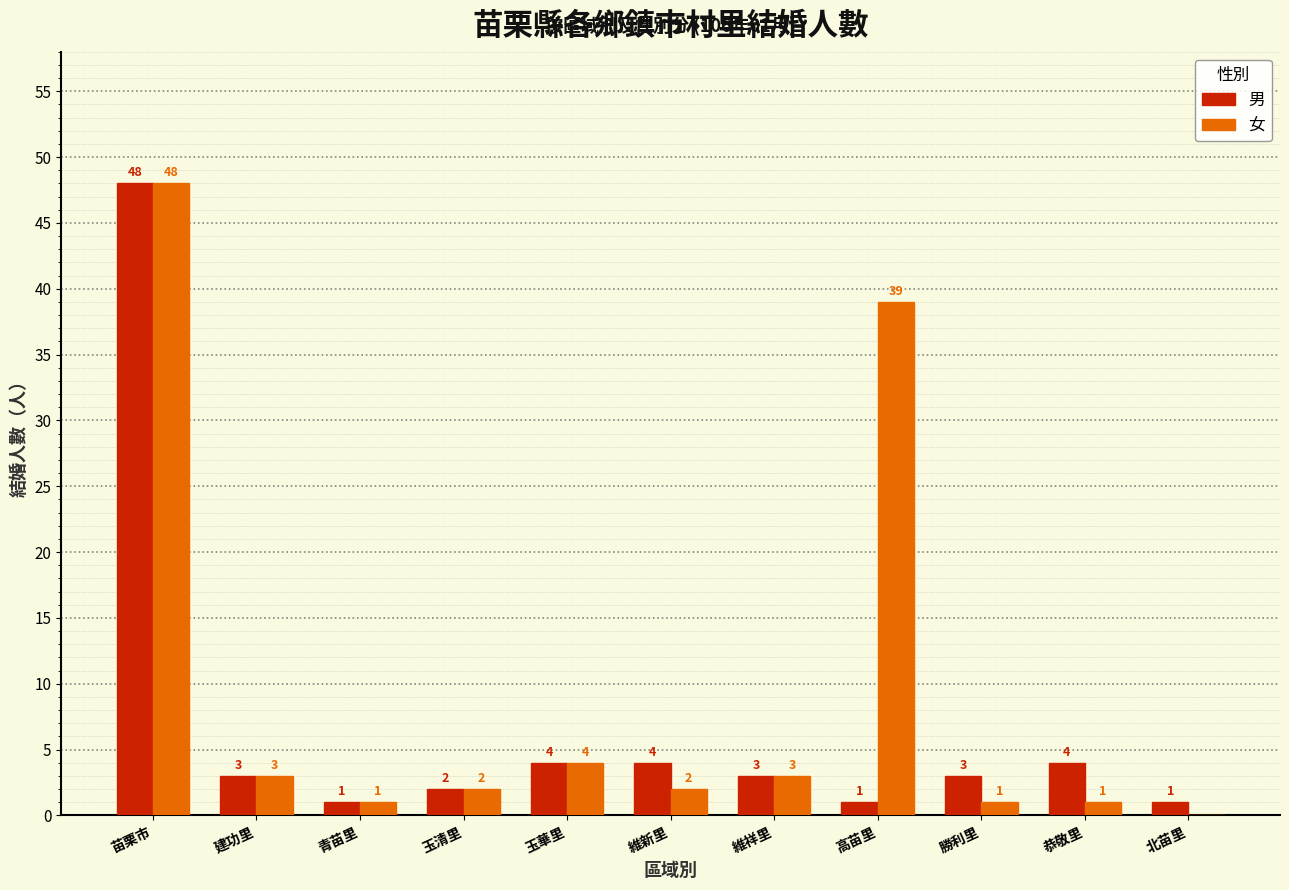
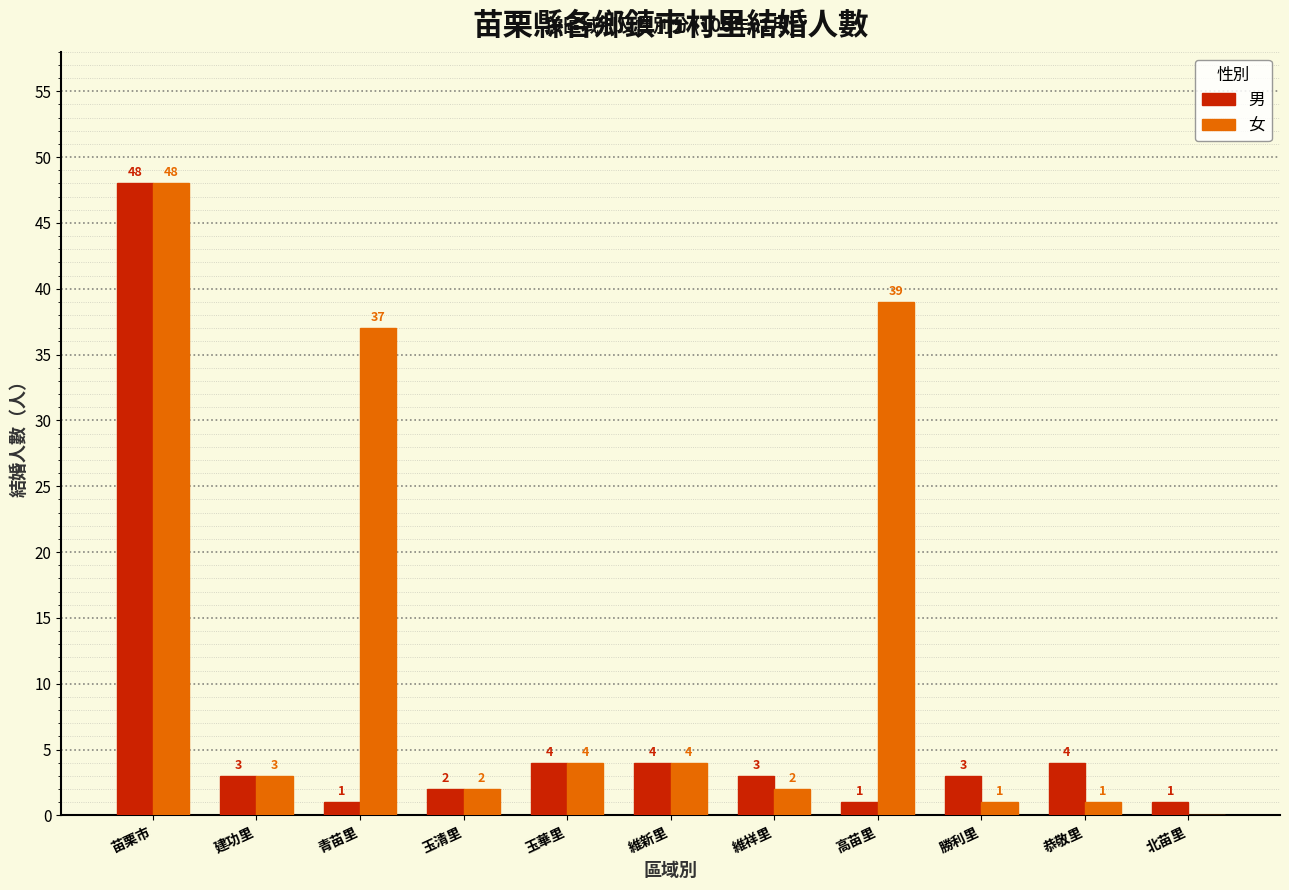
  {
    "男": {
      "苗栗市": 48,
      "建功里": 3,
      "青苗里": 1,
      "玉清里": 2,
      "玉華里": 4,
      "維新里": 4,
      "維祥里": 3,
      "高苗里": 1,
      "勝利里": 3,
      "恭敬里": 4,
      "北苗里": 1
    },
    "女": {
      "苗栗市": 48,
      "建功里": 3,
-     "青苗里": 1,
+     "青苗里": 37,
      "玉清里": 2,
      "玉華里": 4,
-     "維新里": 2,
-     "維祥里": 3,
+     "維新里": 4,
+     "維祥里": 2,
      "高苗里": 39,
      "勝利里": 1,
      "恭敬里": 1
    }
  }
